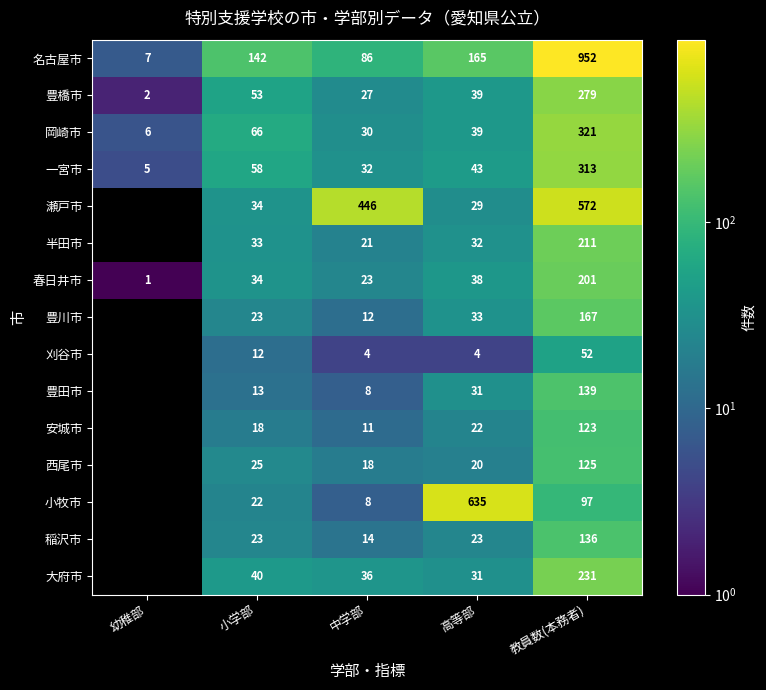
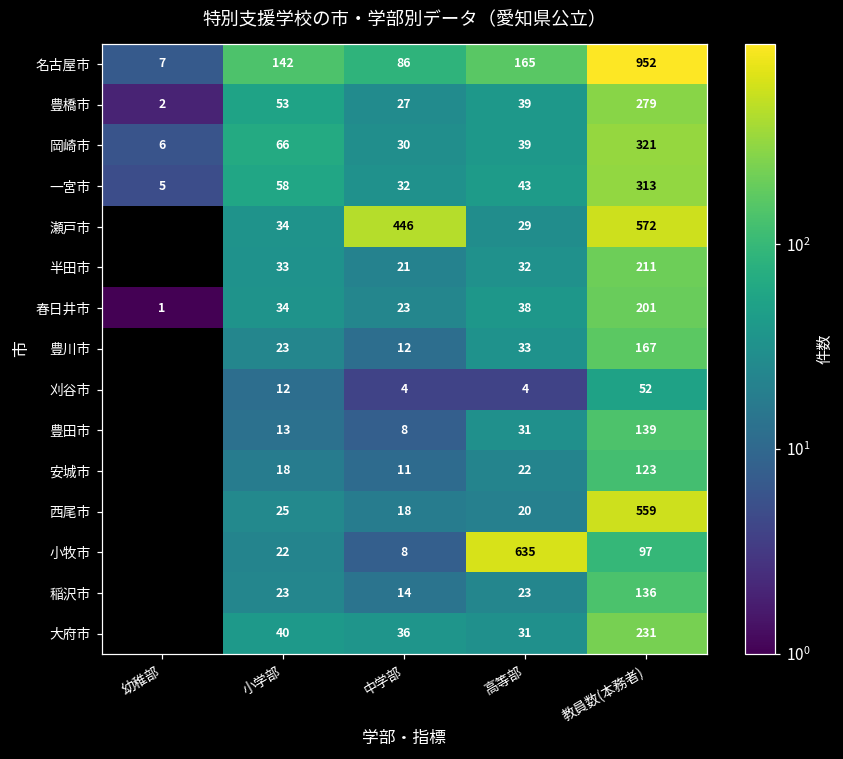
  {
    "名古屋市": {
      "幼稚部": 7,
      "小学部": 142,
      "中学部": 86,
      "高等部": 165,
      "教員数(本務者)": 952
    },
    "豊橋市": {
      "幼稚部": 2,
      "小学部": 53,
      "中学部": 27,
      "高等部": 39,
      "教員数(本務者)": 279
    },
    "岡崎市": {
      "幼稚部": 6,
      "小学部": 66,
      "中学部": 30,
      "高等部": 39,
      "教員数(本務者)": 321
    },
    "一宮市": {
      "幼稚部": 5,
      "小学部": 58,
      "中学部": 32,
      "高等部": 43,
      "教員数(本務者)": 313
    },
    "瀬戸市": {
      "小学部": 34,
      "中学部": 446,
      "高等部": 29,
      "教員数(本務者)": 572
    },
    "半田市": {
      "小学部": 33,
      "中学部": 21,
      "高等部": 32,
      "教員数(本務者)": 211
    },
    "春日井市": {
      "幼稚部": 1,
      "小学部": 34,
      "中学部": 23,
      "高等部": 38,
      "教員数(本務者)": 201
    },
    "豊川市": {
      "小学部": 23,
      "中学部": 12,
      "高等部": 33,
      "教員数(本務者)": 167
    },
    "刈谷市": {
      "小学部": 12,
      "中学部": 4,
      "高等部": 4,
      "教員数(本務者)": 52
    },
    "豊田市": {
      "小学部": 13,
      "中学部": 8,
      "高等部": 31,
      "教員数(本務者)": 139
    },
    "安城市": {
      "小学部": 18,
      "中学部": 11,
      "高等部": 22,
      "教員数(本務者)": 123
    },
    "西尾市": {
      "小学部": 25,
      "中学部": 18,
      "高等部": 20,
-     "教員数(本務者)": 125
+     "教員数(本務者)": 559
    },
    "小牧市": {
      "小学部": 22,
      "中学部": 8,
      "高等部": 635,
      "教員数(本務者)": 97
    },
    "稲沢市": {
      "小学部": 23,
      "中学部": 14,
      "高等部": 23,
      "教員数(本務者)": 136
    },
    "大府市": {
      "小学部": 40,
      "中学部": 36,
      "高等部": 31,
      "教員数(本務者)": 231
    }
  }
